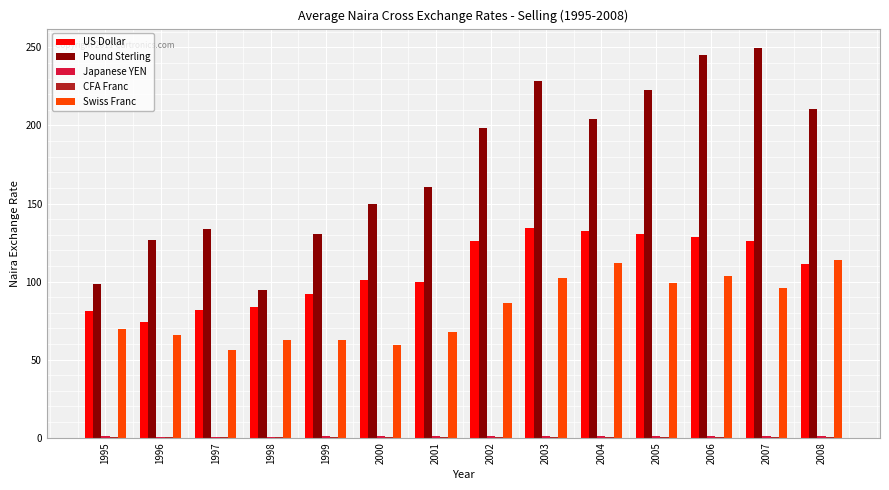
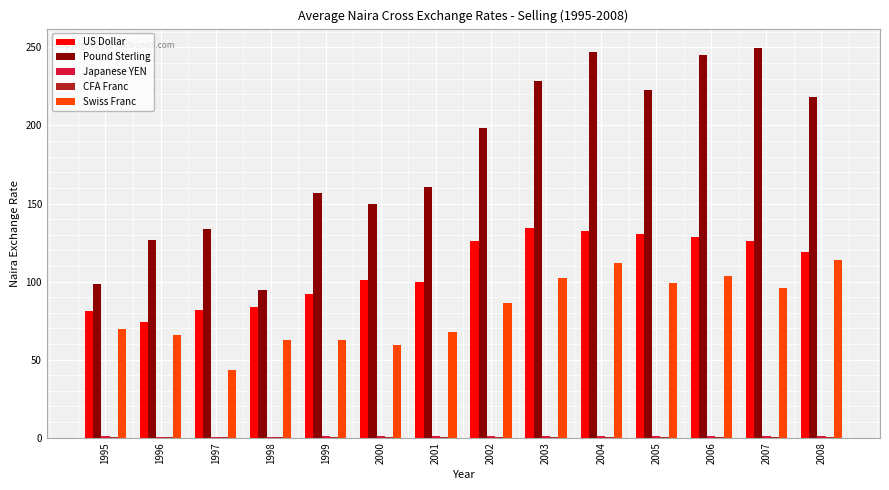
  {
    "US Dollar": {
      "1995": 81,
      "1996": 74,
      "1997": 82,
      "1998": 84,
      "1999": 92,
      "2000": 101,
      "2001": 100,
      "2002": 126,
      "2003": 134,
      "2004": 132,
      "2005": 131,
      "2006": 128,
      "2007": 126,
-     "2008": 111
+     "2008": 119
    },
    "Pound Sterling": {
      "1995": 99,
      "1996": 126,
      "1997": 134,
      "1998": 95,
-     "1999": 131,
+     "1999": 156,
      "2000": 150,
      "2001": 161,
      "2002": 198,
      "2003": 229,
-     "2004": 204,
+     "2004": 247,
      "2005": 223,
      "2006": 245,
      "2007": 250,
-     "2008": 211
+     "2008": 218
    },
    "Swiss Franc": {
      "1995": 70,
      "1996": 66,
-     "1997": 56,
+     "1997": 43,
      "1998": 63,
      "1999": 62,
      "2000": 59,
      "2001": 68,
      "2002": 86,
      "2003": 103,
      "2004": 112,
      "2005": 99,
      "2006": 104,
      "2007": 96,
      "2008": 114
    }
  }
